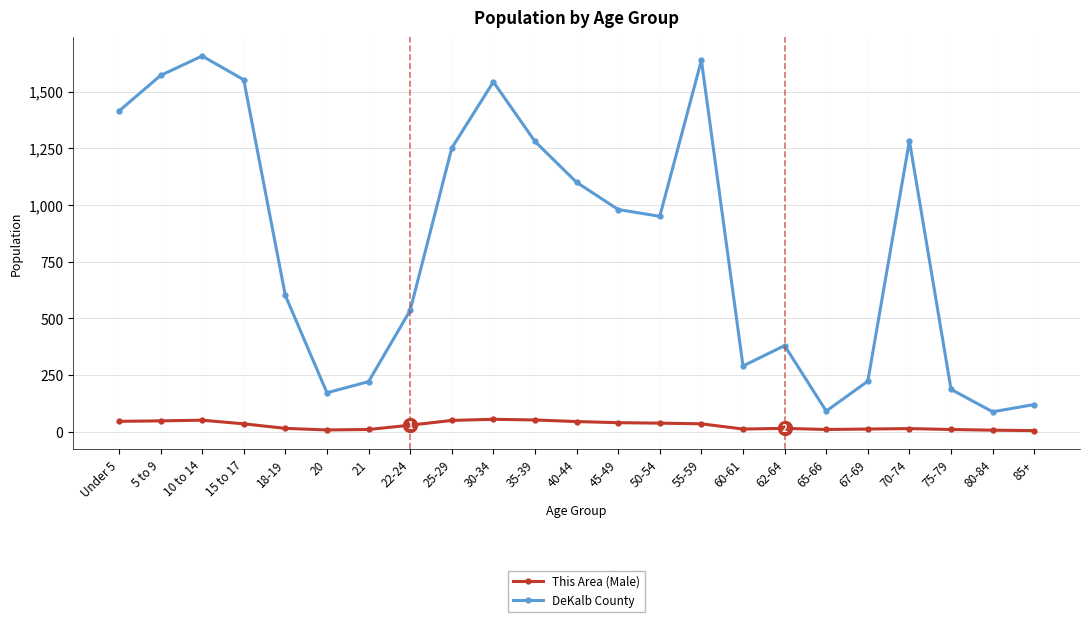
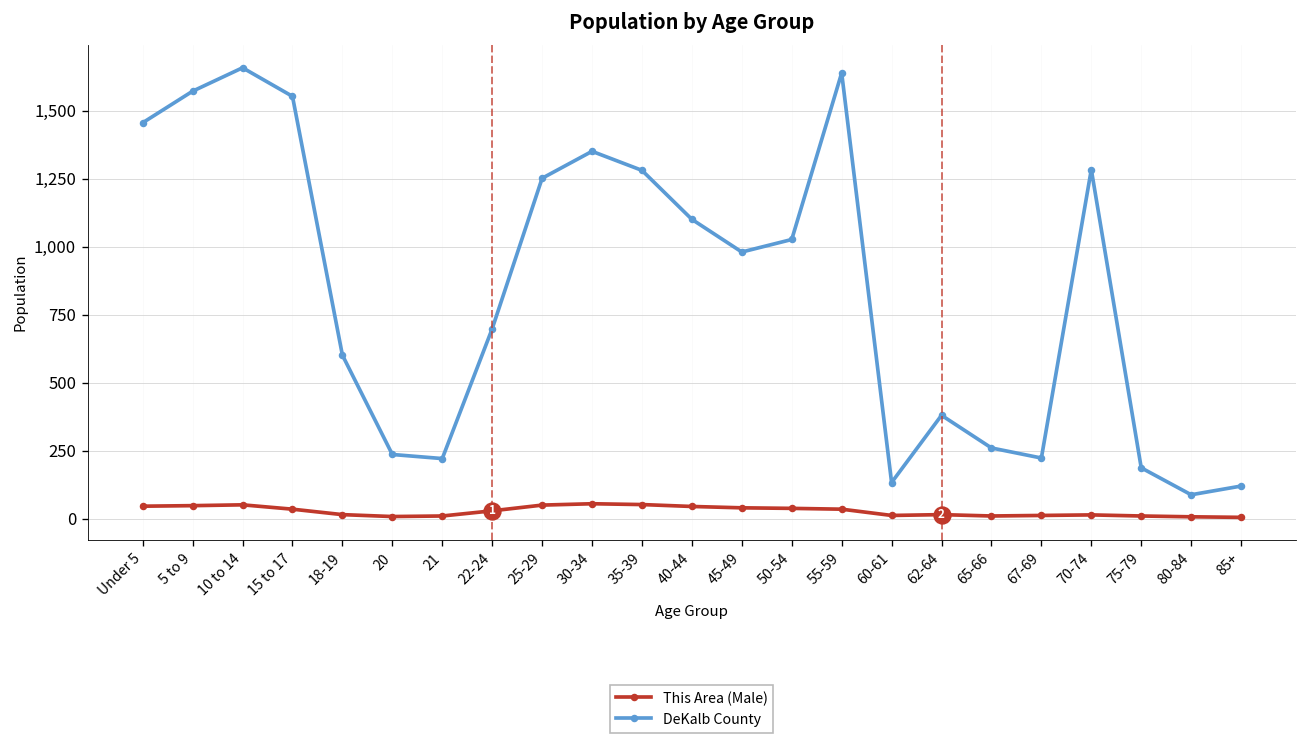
  {
    "DeKalb County": {
-     "Under 5": "1,410",
+     "Under 5": "1,460",
      "5 to 9": "1,570",
      "10 to 14": "1,660",
      "15 to 17": "1,550",
      "18-19": "600",
-     "20": "170",
+     "20": "240",
      "21": "220",
-     "22-24": "540",
+     "22-24": "700",
      "25-29": "1,250",
-     "30-34": "1,540",
+     "30-34": "1,350",
      "35-39": "1,280",
      "40-44": "1,100",
      "45-49": "980",
-     "50-54": "950",
+     "50-54": "1,030",
      "55-59": "1,640",
-     "60-61": "290",
+     "60-61": "130",
      "62-64": "380",
-     "65-66": "90",
+     "65-66": "260",
      "67-69": "220",
      "70-74": "1,280",
      "75-79": "190",
      "80-84": "90",
      "85+": "120"
    }
  }
